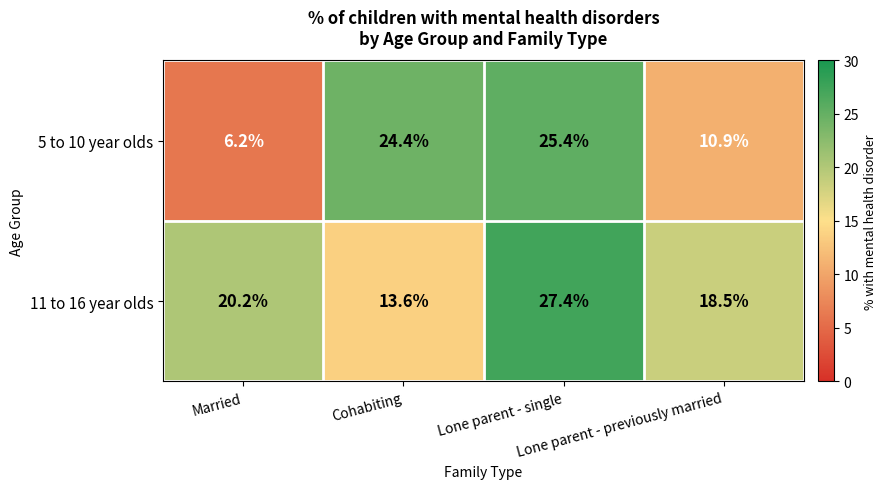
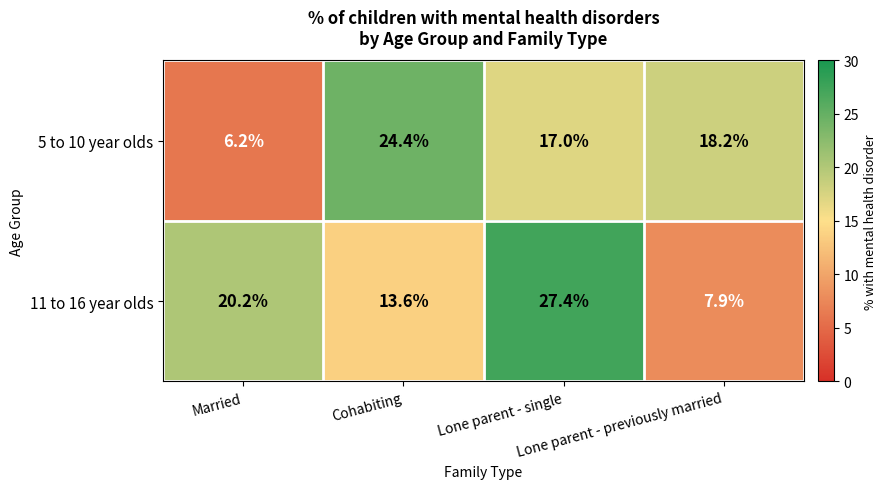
  {
    "5 to 10 year olds": {
      "Married": "6.2%",
      "Cohabiting": "24.4%",
-     "Lone parent - single": "25.4%",
-     "Lone parent - previously married": "10.9%"
+     "Lone parent - single": "17.0%",
+     "Lone parent - previously married": "18.2%"
    },
    "11 to 16 year olds": {
      "Married": "20.2%",
      "Cohabiting": "13.6%",
      "Lone parent - single": "27.4%",
-     "Lone parent - previously married": "18.5%"
+     "Lone parent - previously married": "7.9%"
    }
  }
